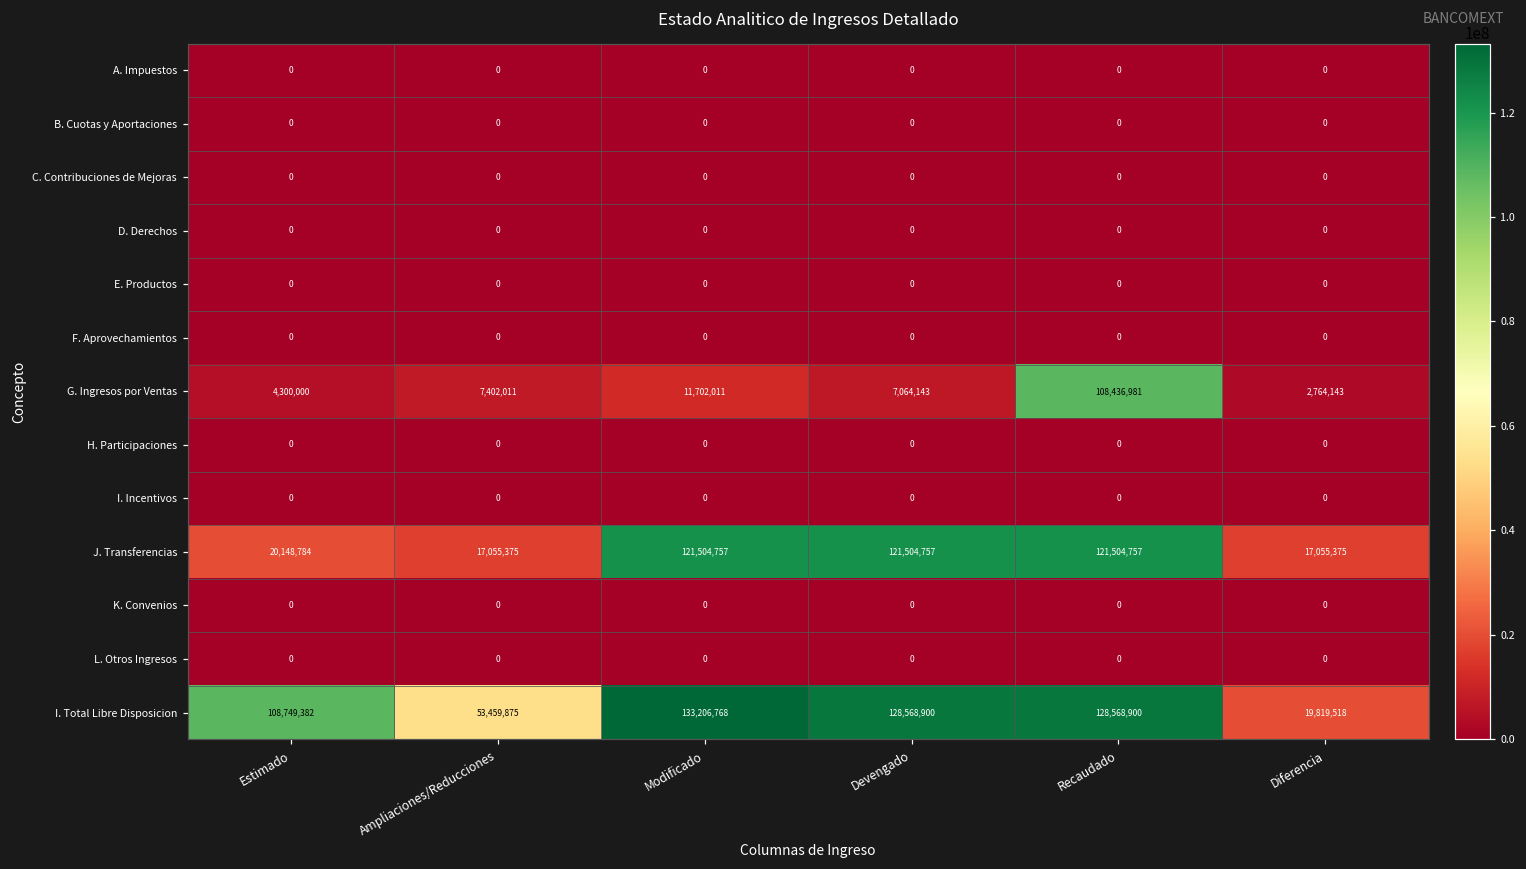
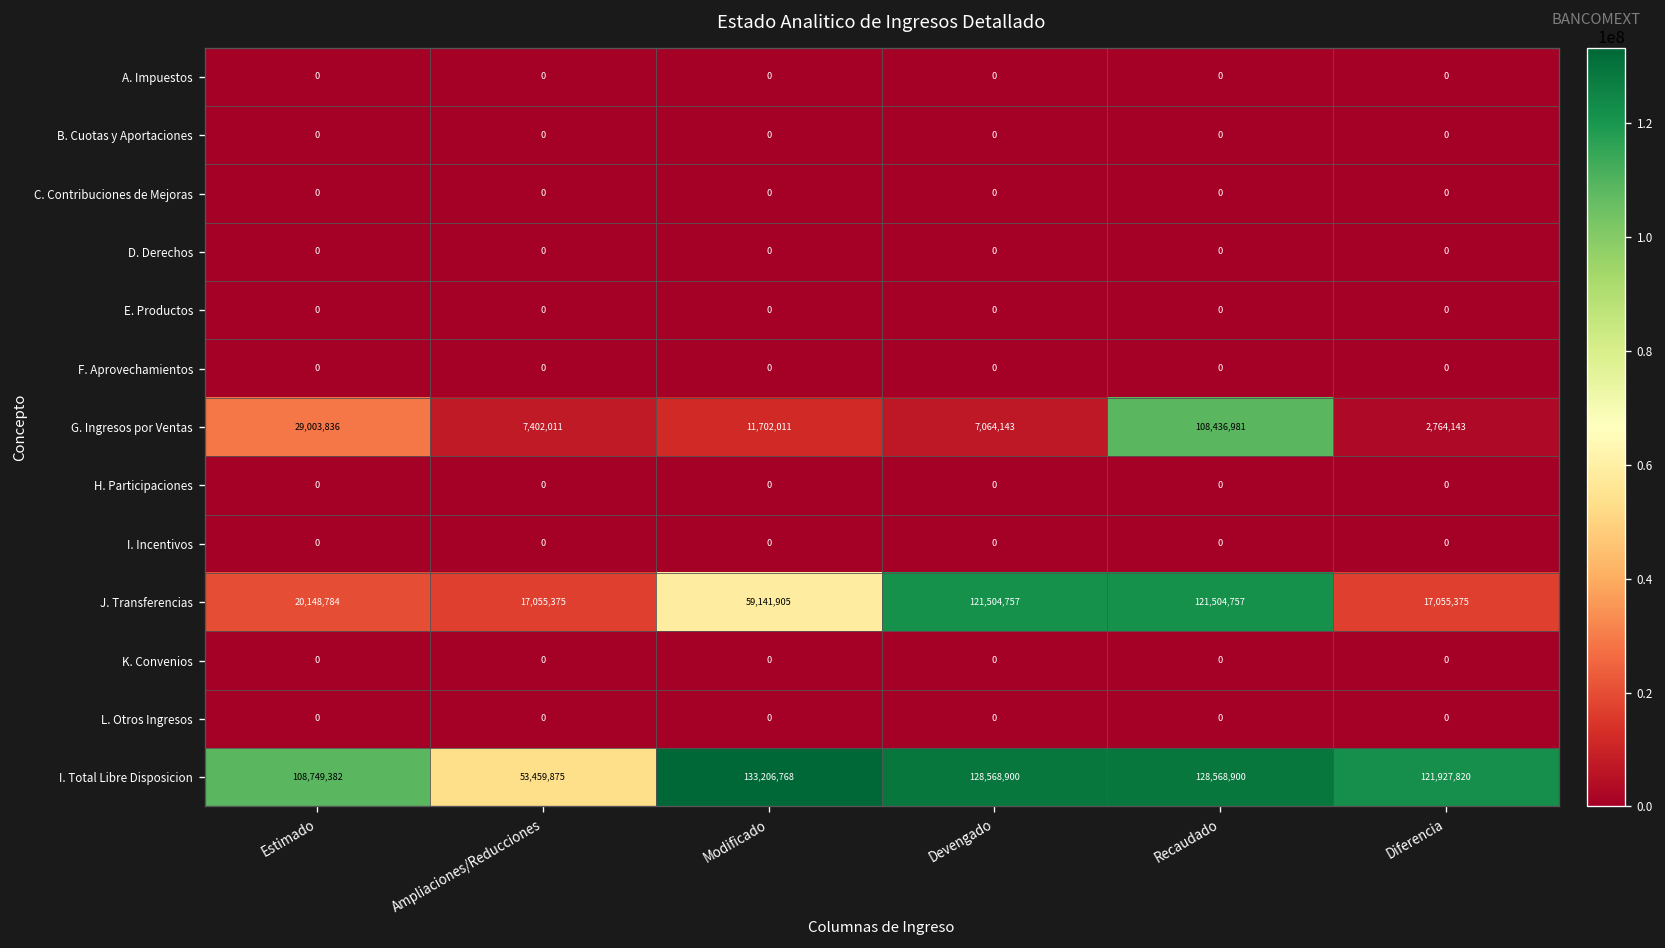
  {
    "A. Impuestos": {
      "Estimado": "0",
      "Ampliaciones/Reducciones": "0",
      "Modificado": "0",
      "Devengado": "0",
      "Recaudado": "0",
      "Diferencia": "0"
    },
    "B. Cuotas y Aportaciones": {
      "Estimado": "0",
      "Ampliaciones/Reducciones": "0",
      "Modificado": "0",
      "Devengado": "0",
      "Recaudado": "0",
      "Diferencia": "0"
    },
    "C. Contribuciones de Mejoras": {
      "Estimado": "0",
      "Ampliaciones/Reducciones": "0",
      "Modificado": "0",
      "Devengado": "0",
      "Recaudado": "0",
      "Diferencia": "0"
    },
    "D. Derechos": {
      "Estimado": "0",
      "Ampliaciones/Reducciones": "0",
      "Modificado": "0",
      "Devengado": "0",
      "Recaudado": "0",
      "Diferencia": "0"
    },
    "E. Productos": {
      "Estimado": "0",
      "Ampliaciones/Reducciones": "0",
      "Modificado": "0",
      "Devengado": "0",
      "Recaudado": "0",
      "Diferencia": "0"
    },
    "F. Aprovechamientos": {
      "Estimado": "0",
      "Ampliaciones/Reducciones": "0",
      "Modificado": "0",
      "Devengado": "0",
      "Recaudado": "0",
      "Diferencia": "0"
    },
    "G. Ingresos por Ventas": {
-     "Estimado": "4,300,000",
+     "Estimado": "29,003,836",
      "Ampliaciones/Reducciones": "7,402,011",
      "Modificado": "11,702,011",
      "Devengado": "7,064,143",
      "Recaudado": "108,436,981",
      "Diferencia": "2,764,143"
    },
    "H. Participaciones": {
      "Estimado": "0",
      "Ampliaciones/Reducciones": "0",
      "Modificado": "0",
      "Devengado": "0",
      "Recaudado": "0",
      "Diferencia": "0"
    },
    "I. Incentivos": {
      "Estimado": "0",
      "Ampliaciones/Reducciones": "0",
      "Modificado": "0",
      "Devengado": "0",
      "Recaudado": "0",
      "Diferencia": "0"
    },
    "J. Transferencias": {
      "Estimado": "20,148,784",
      "Ampliaciones/Reducciones": "17,055,375",
-     "Modificado": "121,504,757",
+     "Modificado": "59,141,905",
      "Devengado": "121,504,757",
      "Recaudado": "121,504,757",
      "Diferencia": "17,055,375"
    },
    "K. Convenios": {
      "Estimado": "0",
      "Ampliaciones/Reducciones": "0",
      "Modificado": "0",
      "Devengado": "0",
      "Recaudado": "0",
      "Diferencia": "0"
    },
    "L. Otros Ingresos": {
      "Estimado": "0",
      "Ampliaciones/Reducciones": "0",
      "Modificado": "0",
      "Devengado": "0",
      "Recaudado": "0",
      "Diferencia": "0"
    },
    "I. Total Libre Disposicion": {
      "Estimado": "108,749,382",
      "Ampliaciones/Reducciones": "53,459,875",
      "Modificado": "133,206,768",
      "Devengado": "128,568,900",
      "Recaudado": "128,568,900",
-     "Diferencia": "19,819,518"
+     "Diferencia": "121,927,820"
    }
  }
